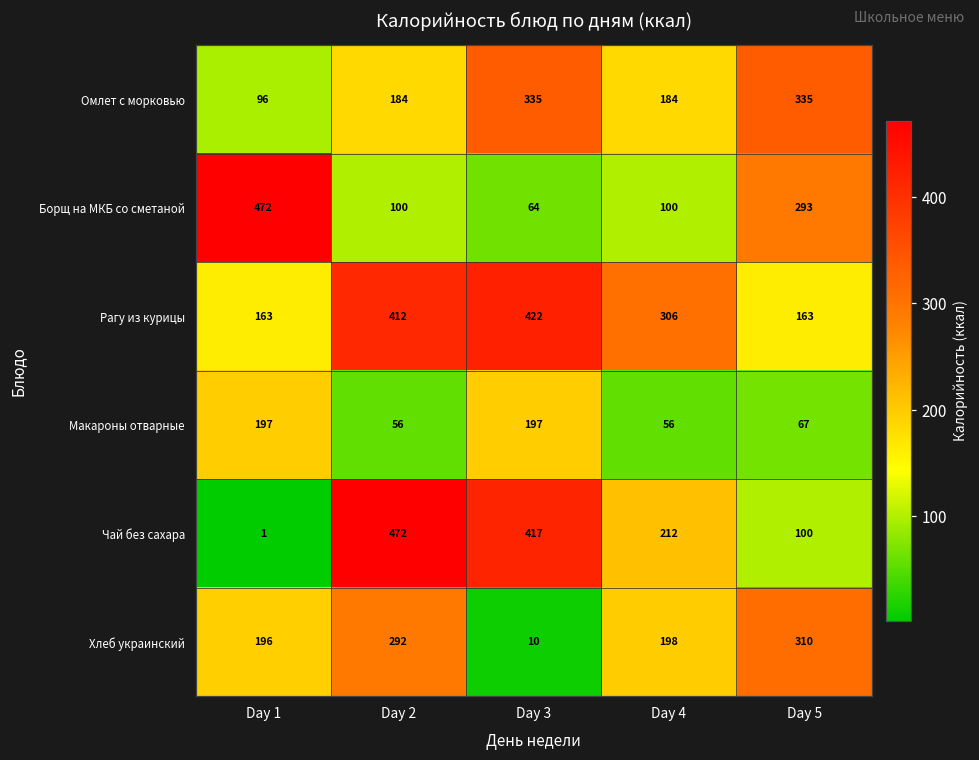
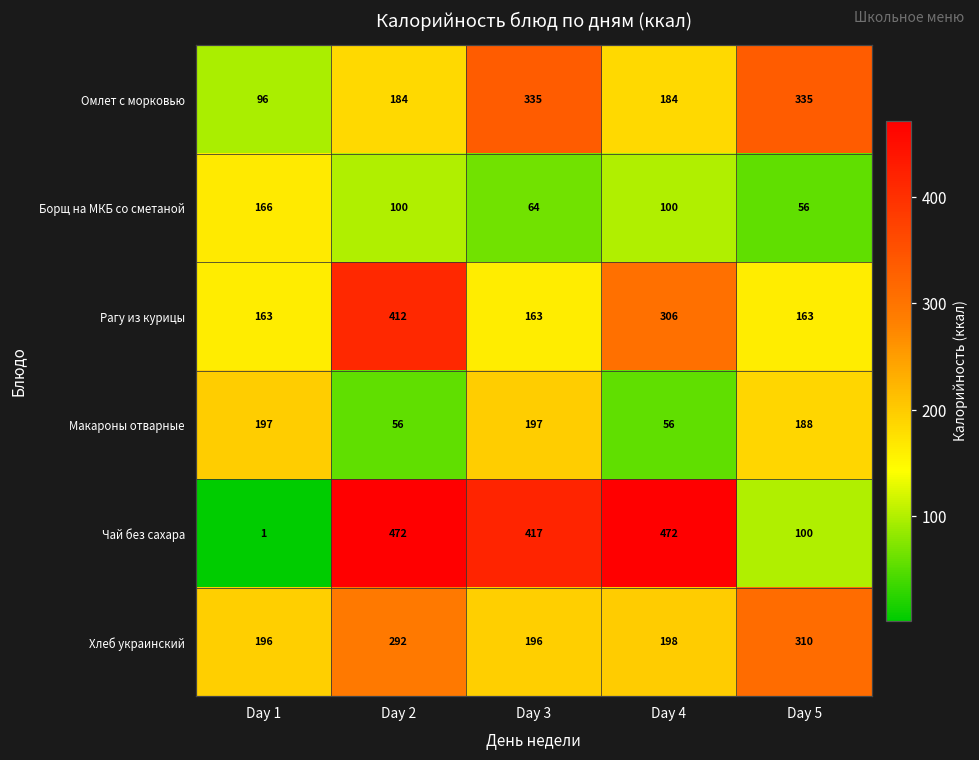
  {
    "Омлет с морковью": {
      "Day 1": 96,
      "Day 2": 184,
      "Day 3": 335,
      "Day 4": 184,
      "Day 5": 335
    },
    "Борщ на МКБ со сметаной": {
-     "Day 1": 472,
+     "Day 1": 166,
      "Day 2": 100,
      "Day 3": 64,
      "Day 4": 100,
-     "Day 5": 293
+     "Day 5": 56
    },
    "Рагу из курицы": {
      "Day 1": 163,
      "Day 2": 412,
-     "Day 3": 422,
+     "Day 3": 163,
      "Day 4": 306,
      "Day 5": 163
    },
    "Макароны отварные": {
      "Day 1": 197,
      "Day 2": 56,
      "Day 3": 197,
      "Day 4": 56,
-     "Day 5": 67
+     "Day 5": 188
    },
    "Чай без сахара": {
      "Day 1": 1,
      "Day 2": 472,
      "Day 3": 417,
-     "Day 4": 212,
+     "Day 4": 472,
      "Day 5": 100
    },
    "Хлеб украинский": {
      "Day 1": 196,
      "Day 2": 292,
-     "Day 3": 10,
+     "Day 3": 196,
      "Day 4": 198,
      "Day 5": 310
    }
  }
